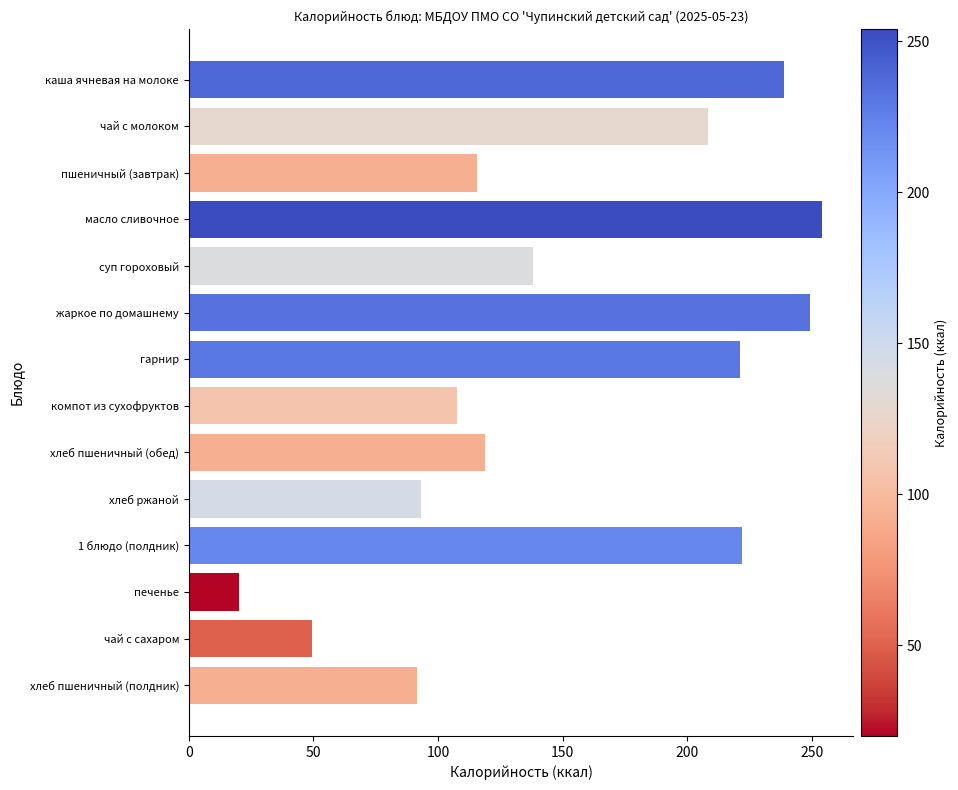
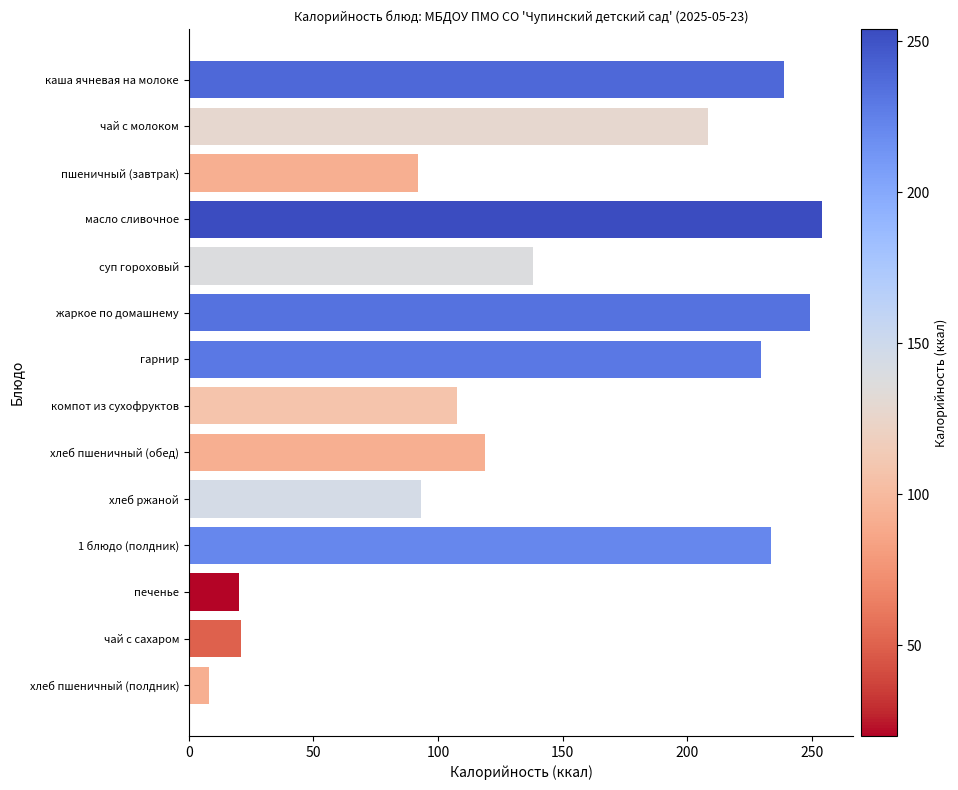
  {
    "каша ячневая на молоке": 239,
    "чай с молоком": 209,
-   "пшеничный (завтрак)": 116,
+   "пшеничный (завтрак)": 92,
    "масло сливочное": 254,
    "суп гороховый": 138,
    "жаркое по домашнему": 249,
-   "гарнир": 221,
+   "гарнир": 230,
    "компот из сухофруктов": 107,
    "хлеб пшеничный (обед)": 119,
    "хлеб ржаной": 93,
-   "1 блюдо (полдник)": 222,
+   "1 блюдо (полдник)": 234,
    "печенье": 20,
-   "чай с сахаром": 49,
-   "хлеб пшеничный (полдник)": 92
+   "чай с сахаром": 21,
+   "хлеб пшеничный (полдник)": 8
  }
